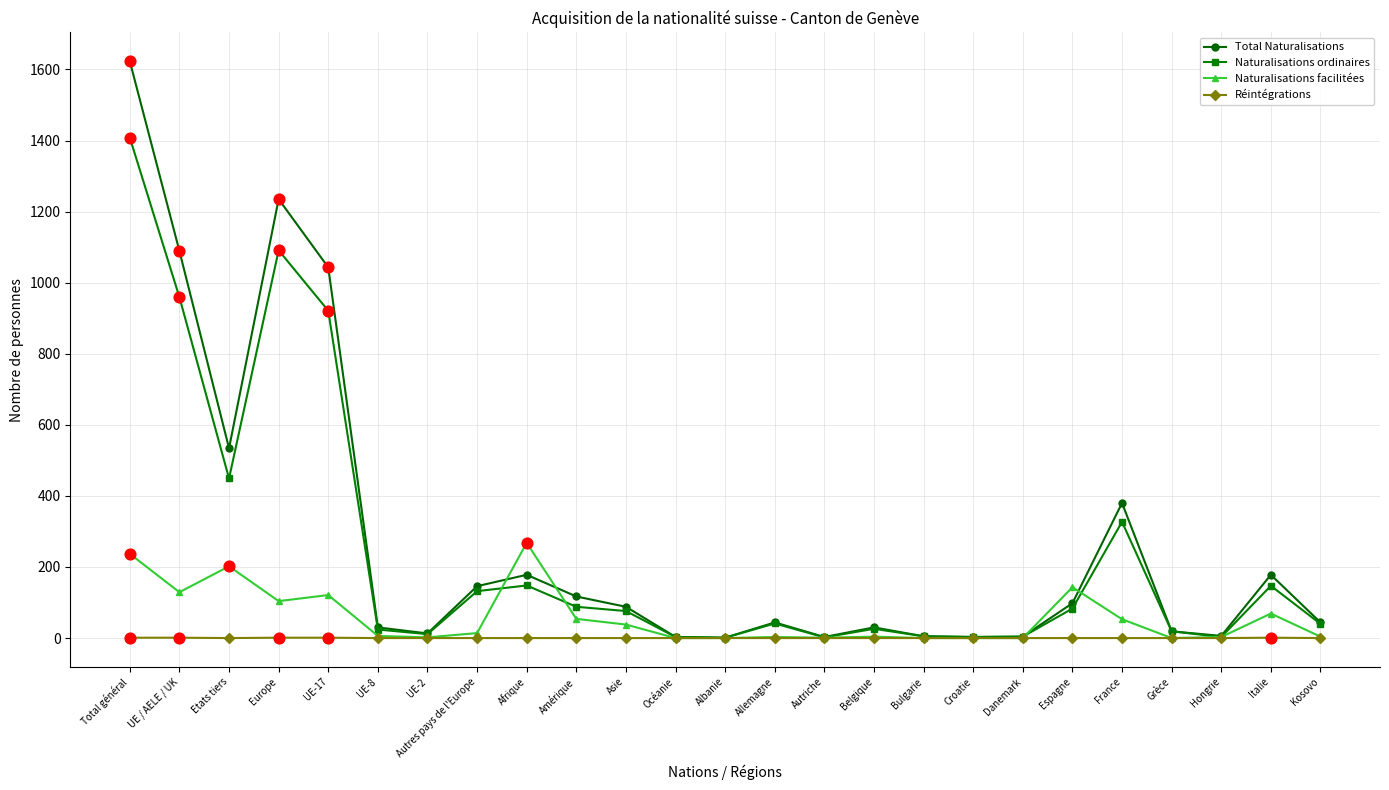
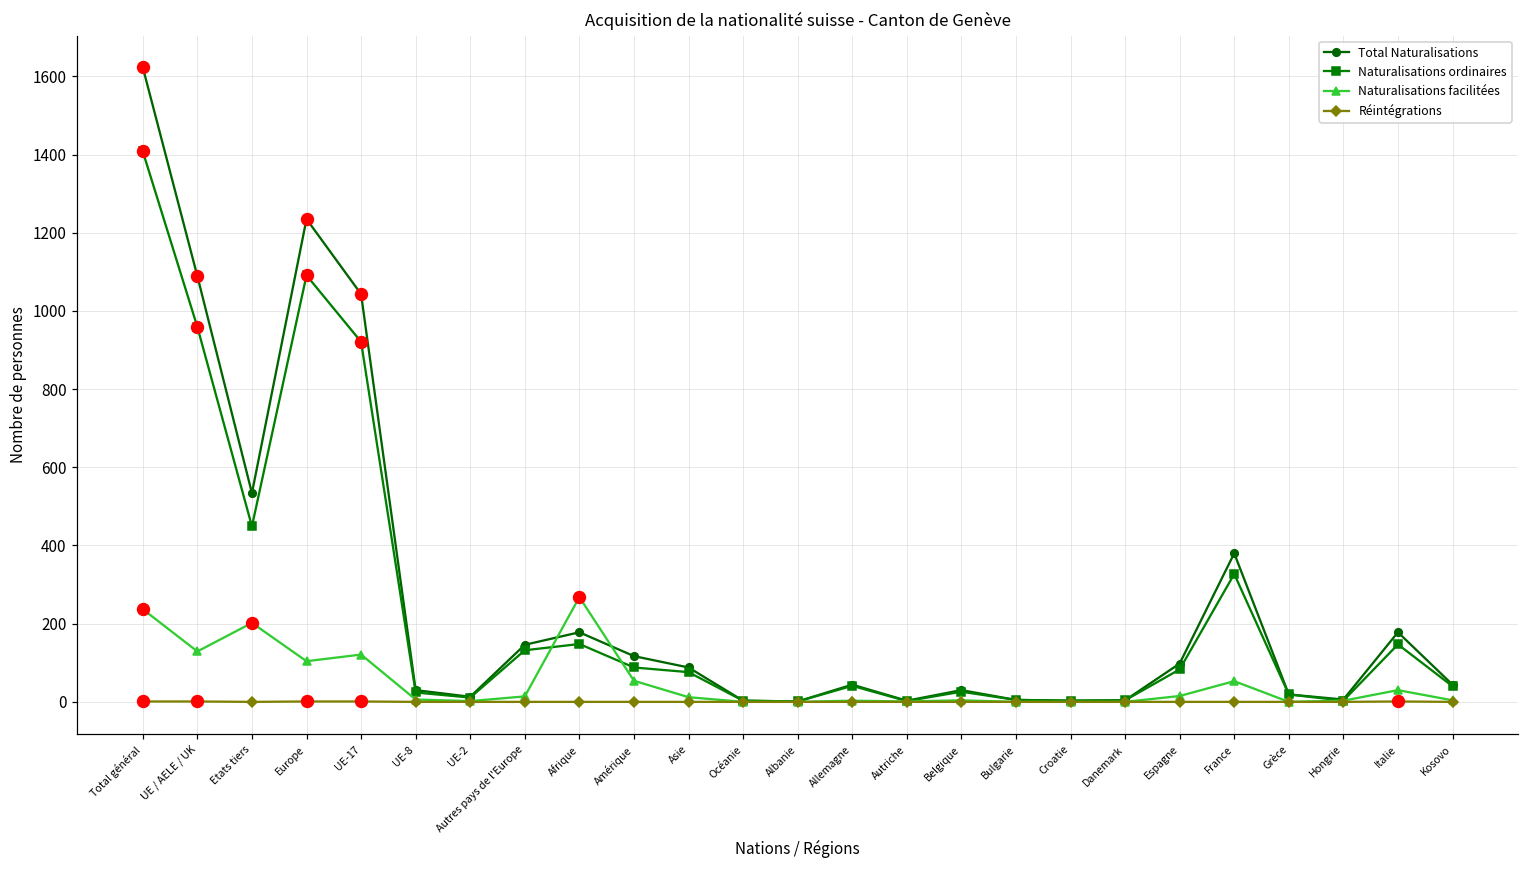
  {
    "Naturalisations facilitées": {
      "UE / AELE / UK": 130,
      "Europe": 100,
      "UE-17": 120,
      "Autres pays de l'Europe": 10,
      "Amérique": 50,
-     "Asie": 40,
-     "Espagne": 140,
+     "Asie": 10,
+     "Espagne": 20,
      "France": 50,
-     "Italie": 70
+     "Italie": 30
    },
    "Réintégrations": {
      "Etats tiers": 0,
      "Autres pays de l'Europe": 0,
      "Afrique": 0,
      "Amérique": 0,
      "Asie": 0,
      "Espagne": 0,
      "France": 0
    }
  }
